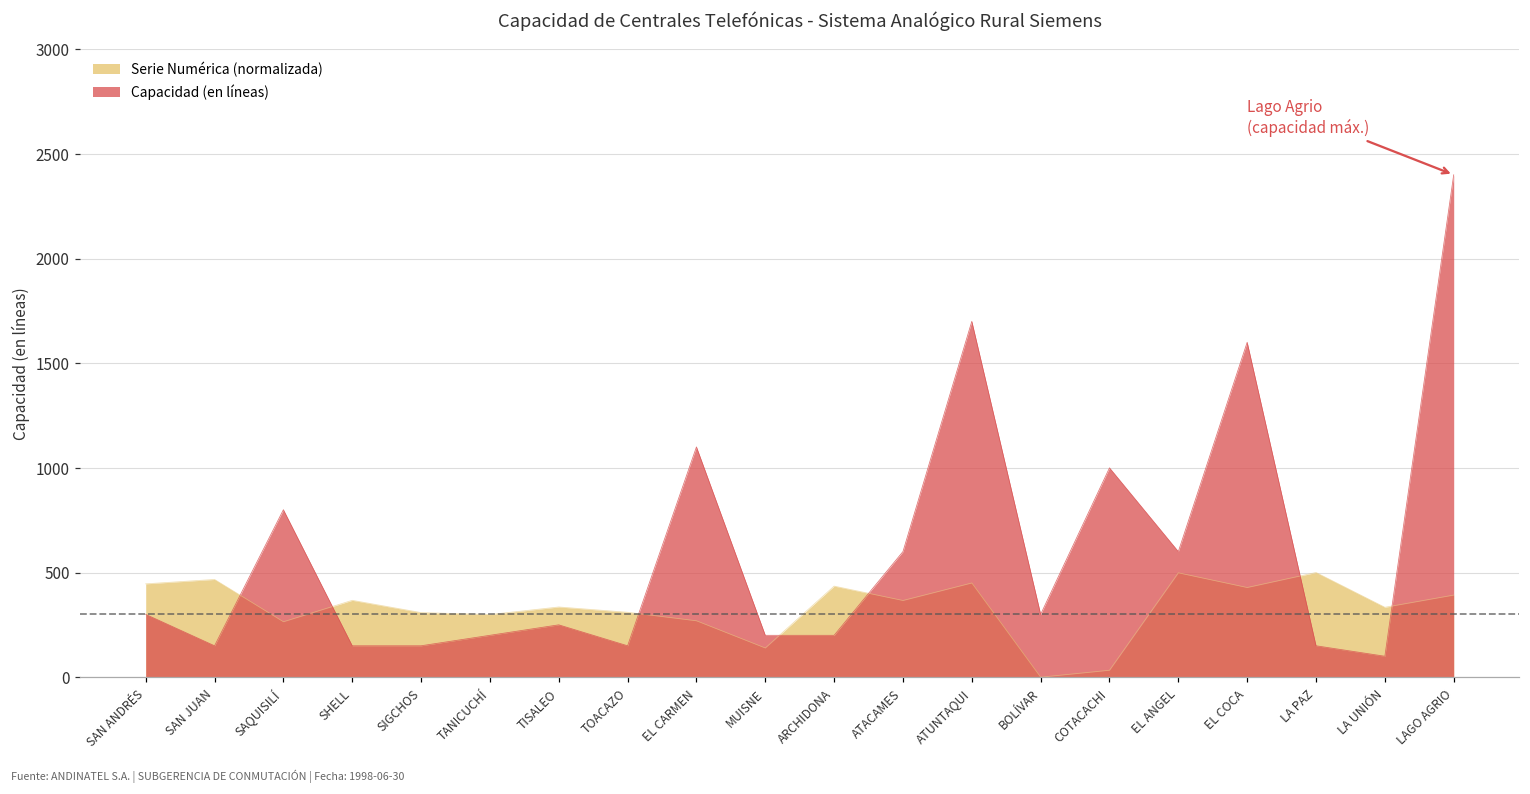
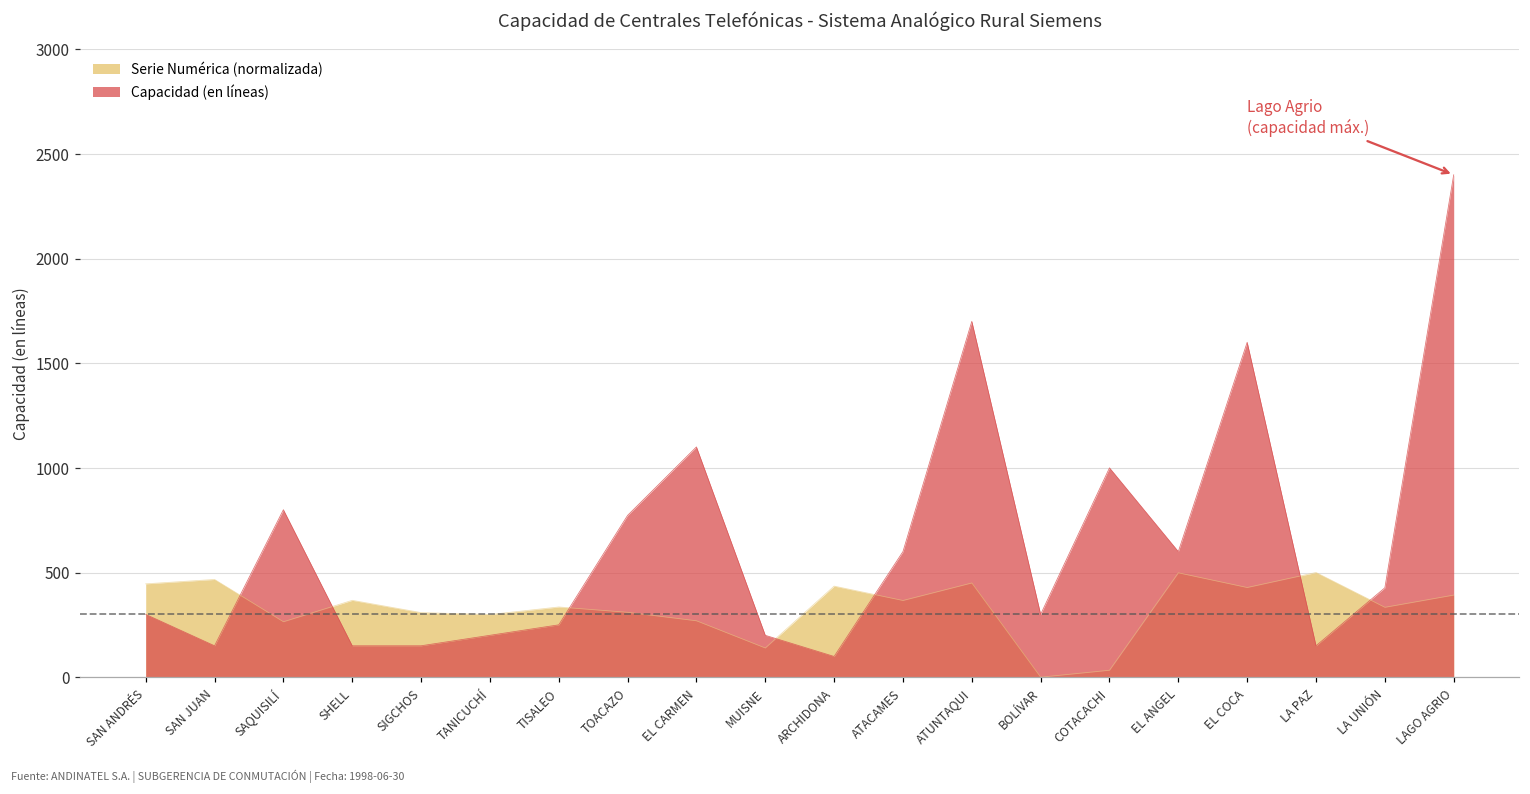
  {
    "Serie Numérica (normalizada)": {
      "SAN ANDRÉS": 450,
      "SAN JUAN": 470,
      "SAQUISILÍ": 260,
      "SHELL": 370,
      "SIGCHOS": 310,
      "TANICUCHÍ": 300,
      "TISALEO": 340,
      "TOACAZO": 310,
      "EL CARMEN": 270,
      "MUISNE": 140,
      "ARCHIDONA": 430,
      "ATACAMES": 370,
      "ATUNTAQUI": 450,
      "BOLÍVAR": 0,
      "COTACACHI": 30,
      "EL ANGEL": 500,
      "EL COCA": 430,
      "LA PAZ": 500,
      "LA UNIÓN": 330,
      "LAGO AGRIO": 390
    },
    "Capacidad (en líneas)": {
      "SAN ANDRÉS": 300,
      "SAN JUAN": 150,
      "SAQUISILÍ": 800,
      "SHELL": 150,
      "SIGCHOS": 150,
      "TANICUCHÍ": 200,
      "TISALEO": 250,
-     "TOACAZO": 150,
+     "TOACAZO": 770,
      "EL CARMEN": 1100,
      "MUISNE": 200,
-     "ARCHIDONA": 200,
+     "ARCHIDONA": 100,
      "ATACAMES": 600,
      "ATUNTAQUI": 1700,
      "BOLÍVAR": 300,
      "COTACACHI": 1000,
      "EL ANGEL": 600,
      "EL COCA": 1600,
      "LA PAZ": 150,
-     "LA UNIÓN": 100,
+     "LA UNIÓN": 430,
      "LAGO AGRIO": 2400
    }
  }
